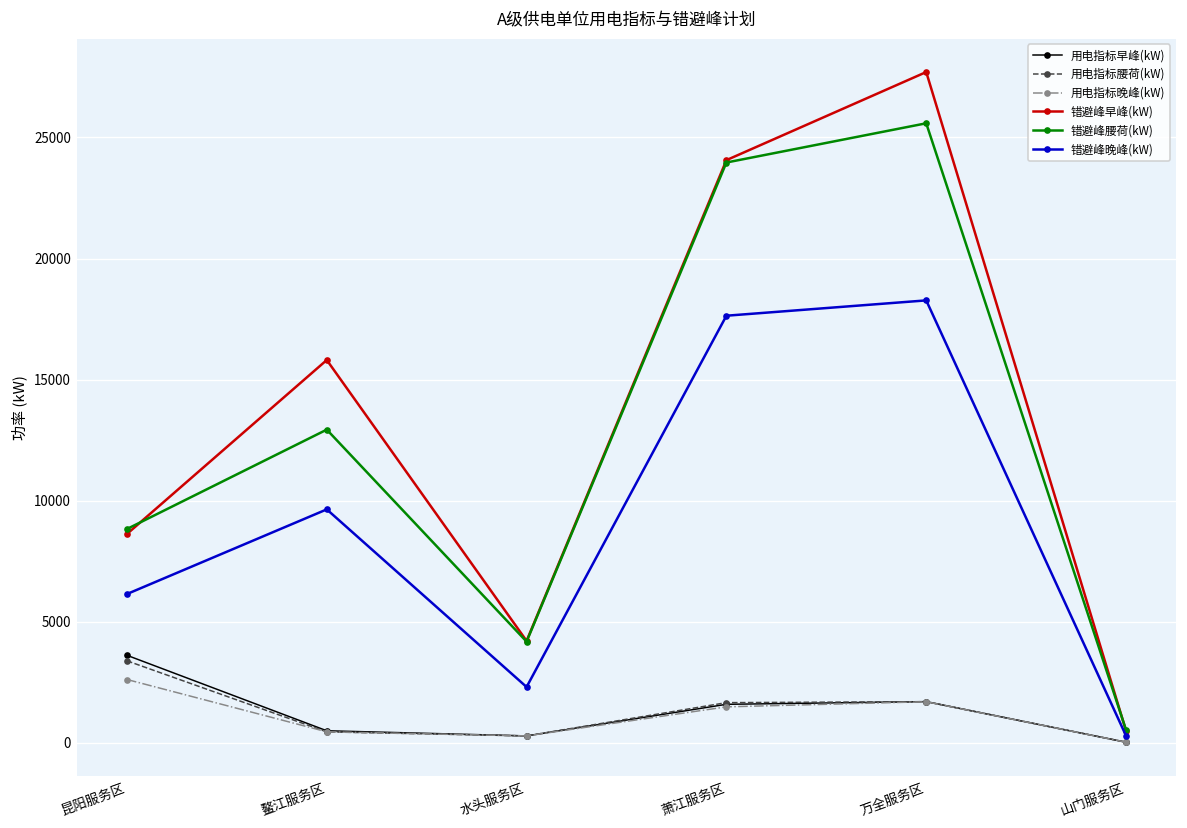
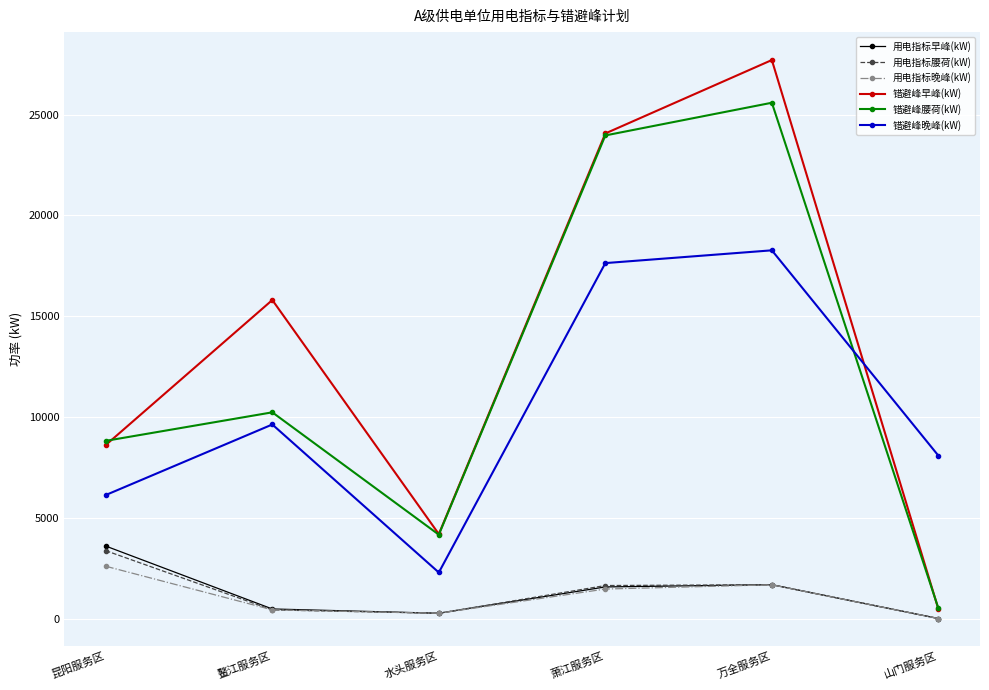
  {
    "用电指标早峰(kW)": {
      "昆阳服务区": 3600
    },
    "用电指标腰荷(kW)": {
      "昆阳服务区": 3400
    },
    "用电指标晚峰(kW)": {
      "昆阳服务区": 2600
    },
    "错避峰早峰(kW)": {
      "昆阳服务区": 8600,
      "鳌江服务区": 15800,
      "万全服务区": 27700
    },
    "错避峰腰荷(kW)": {
      "昆阳服务区": 8800,
-     "鳌江服务区": 12900,
+     "鳌江服务区": 10200,
      "万全服务区": 25600
    },
    "错避峰晚峰(kW)": {
      "昆阳服务区": 6100,
      "鳌江服务区": 9600,
      "水头服务区": 2300,
      "萧江服务区": 17600,
      "万全服务区": 18300,
-     "山门服务区": 300
+     "山门服务区": 8100
    }
  }
